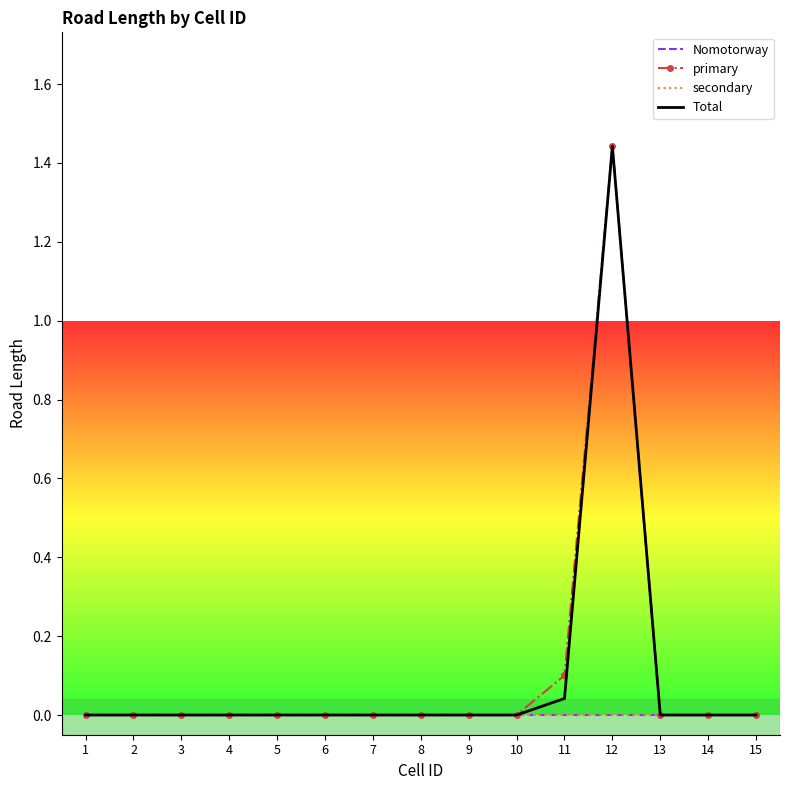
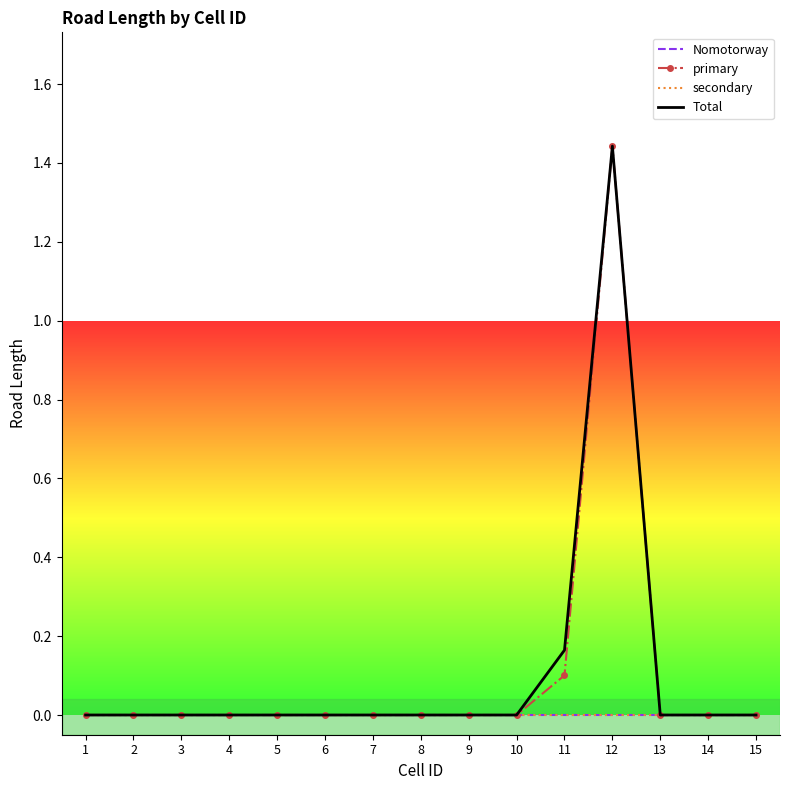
  {
    "secondary": {
      "11": 0.00,
      "12": 0.00
    },
    "primary": {
      "11": 0.10
    },
    "Total": {
-     "11": 0.04
+     "11": 0.16
    }
  }
